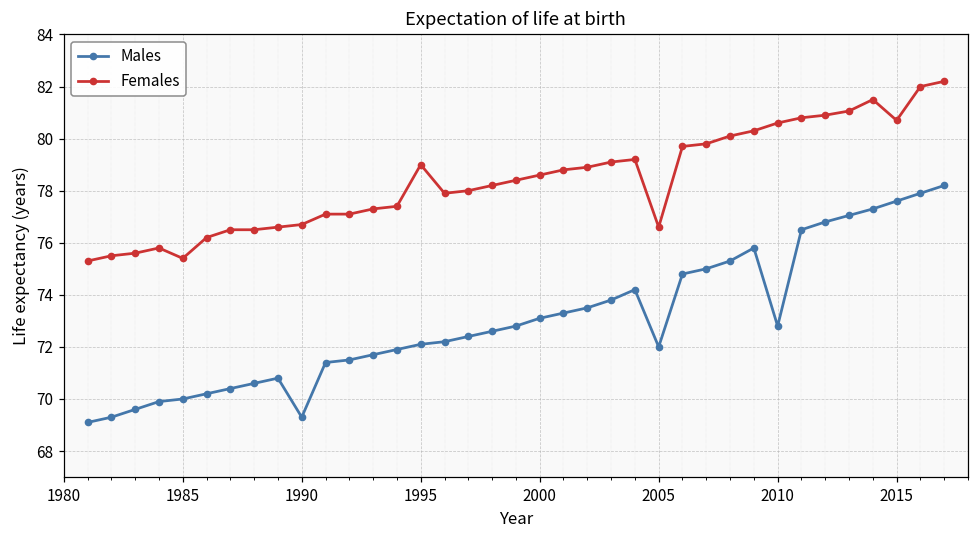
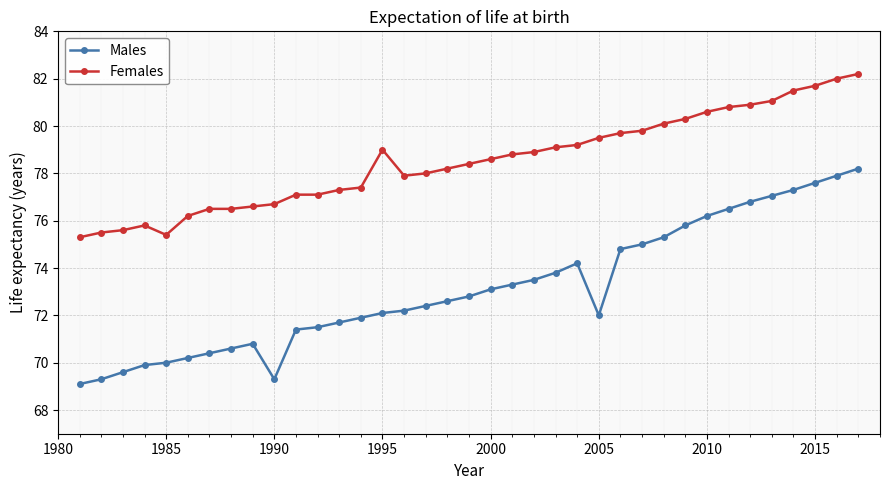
  {
    "Males": {
      "1985": 70.0,
      "1990": 69.3,
      "1995": 72.1,
      "2000": 73.1,
      "2005": 72.0,
-     "2010": 72.8,
+     "2010": 76.2,
      "2015": 77.6
    },
    "Females": {
      "1985": 75.4,
      "1990": 76.7,
      "1995": 79.0,
      "2000": 78.6,
-     "2005": 76.6,
+     "2005": 79.5,
      "2010": 80.6,
-     "2015": 80.7
+     "2015": 81.7
    }
  }
